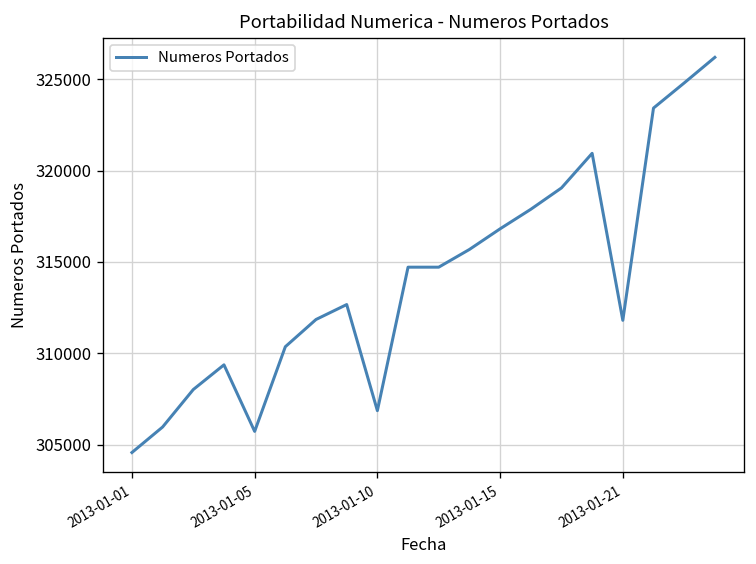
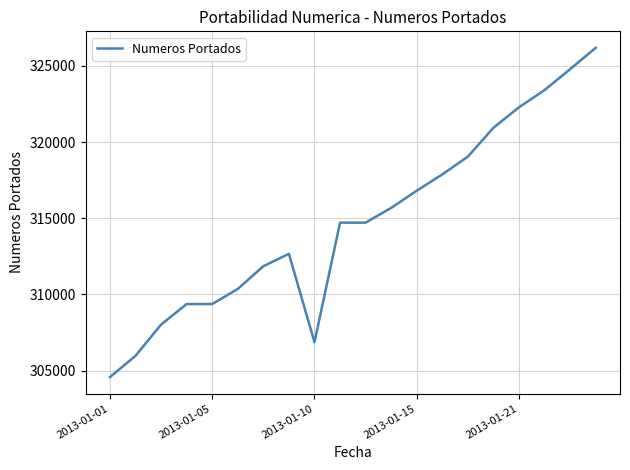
  {
    "2013-01-01": 304600,
-   "2013-01-05": 305700,
+   "2013-01-05": 309400,
    "2013-01-10": 306900,
    "2013-01-15": 316800,
-   "2013-01-21": 311800
+   "2013-01-21": 322300
  }
